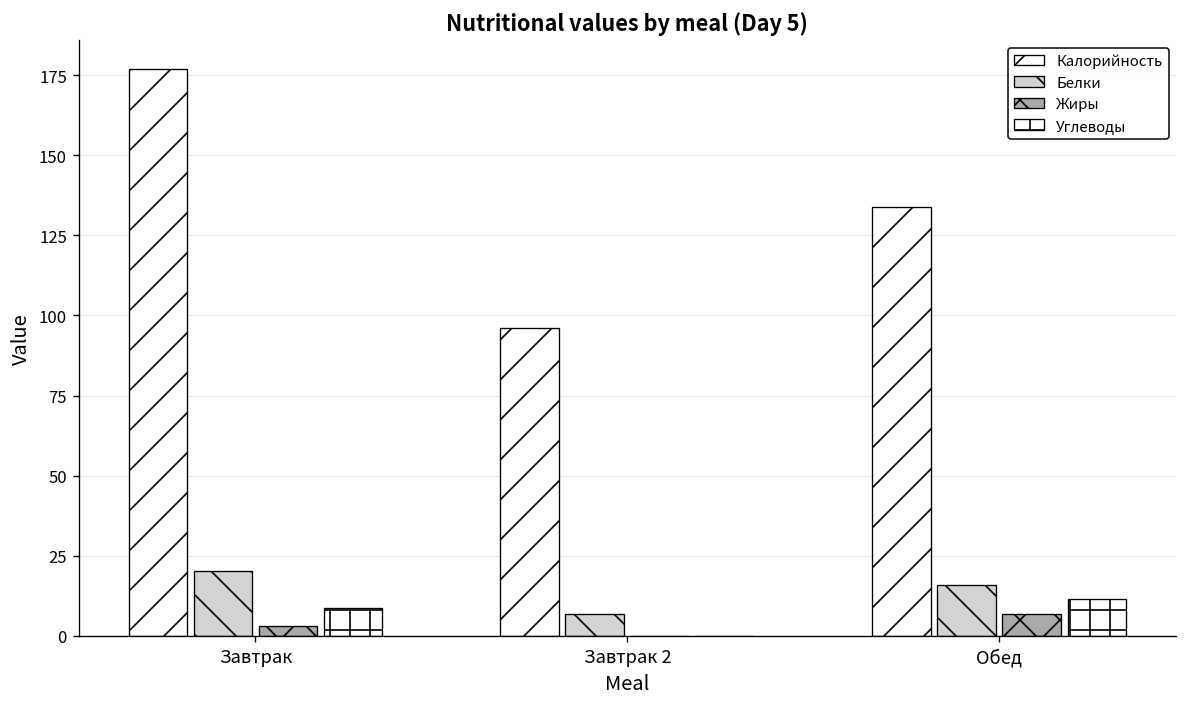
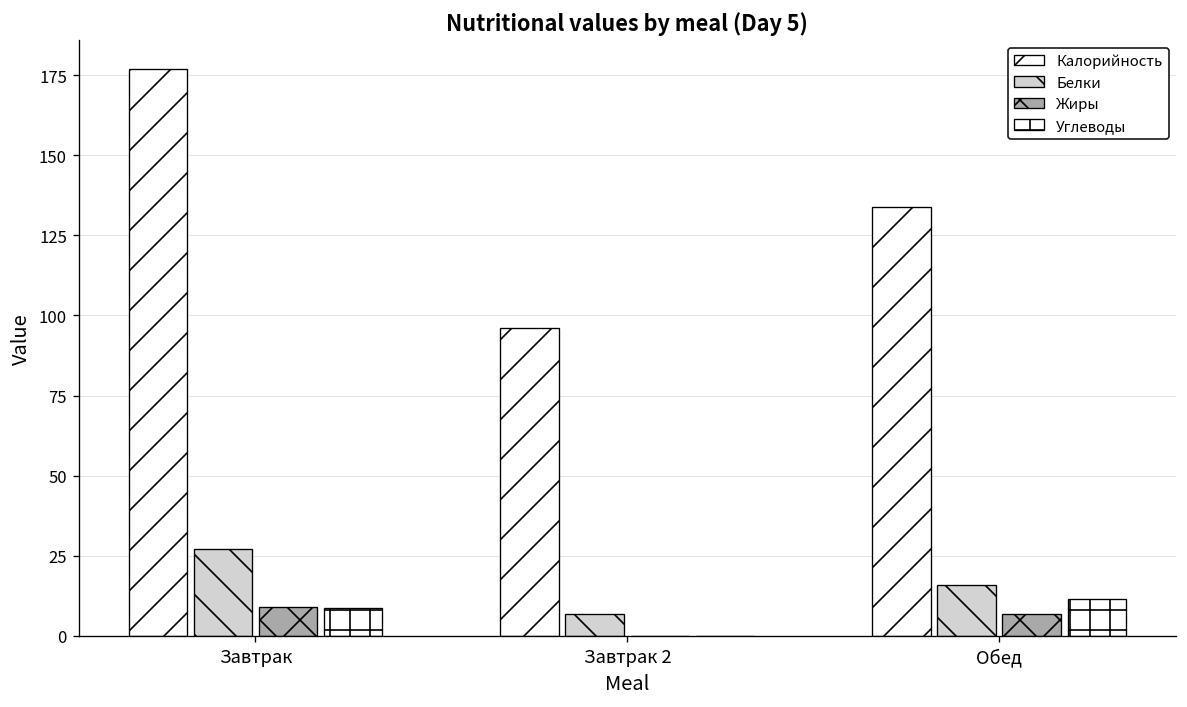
  {
    "Белки": {
-     "Завтрак": 20,
+     "Завтрак": 27,
      "Завтрак 2": 7,
      "Обед": 16
    },
    "Жиры": {
-     "Завтрак": 3,
+     "Завтрак": 9,
      "Завтрак 2": 0,
      "Обед": 7
    }
  }
